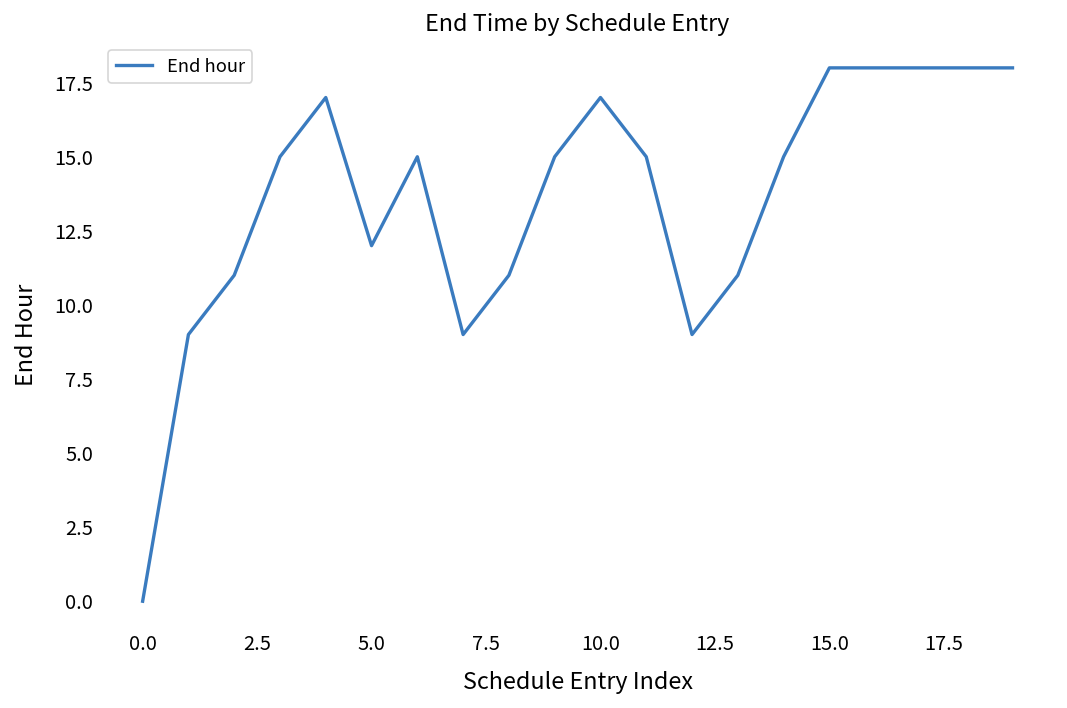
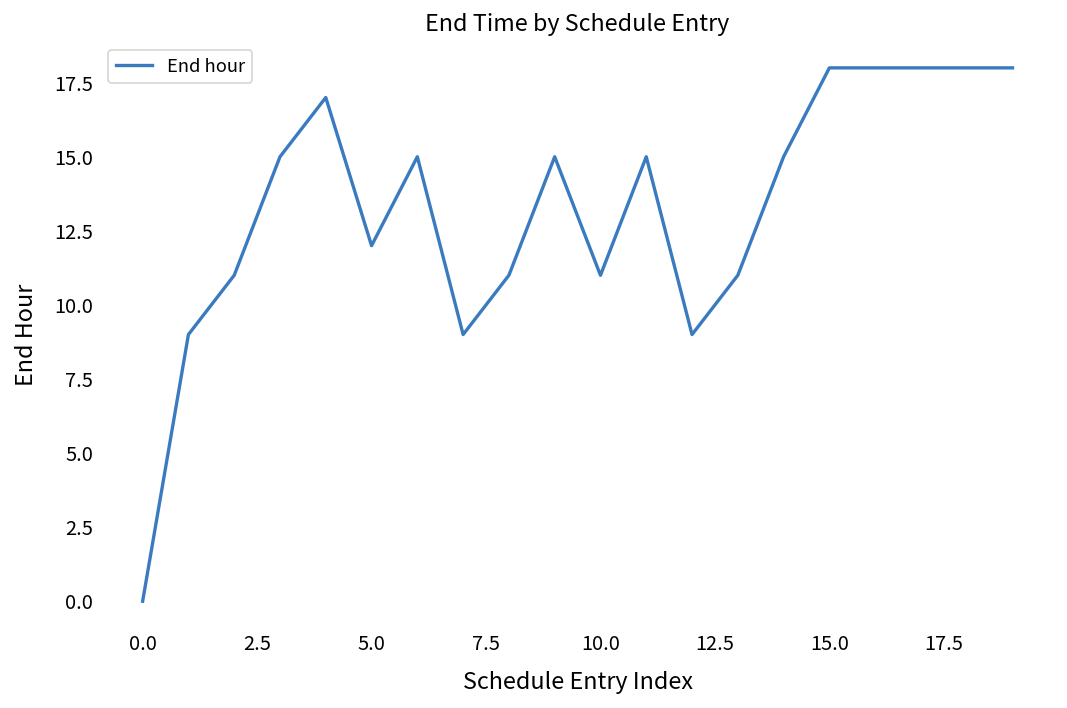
  {
    "0.0": 0,
    "5.0": 12,
-   "10.0": 17,
+   "10.0": 11,
    "15.0": 18
  }
